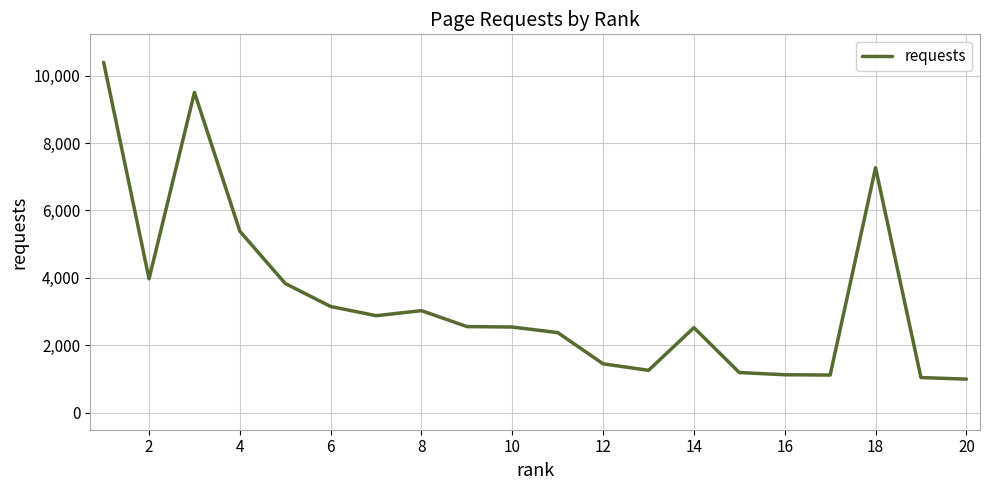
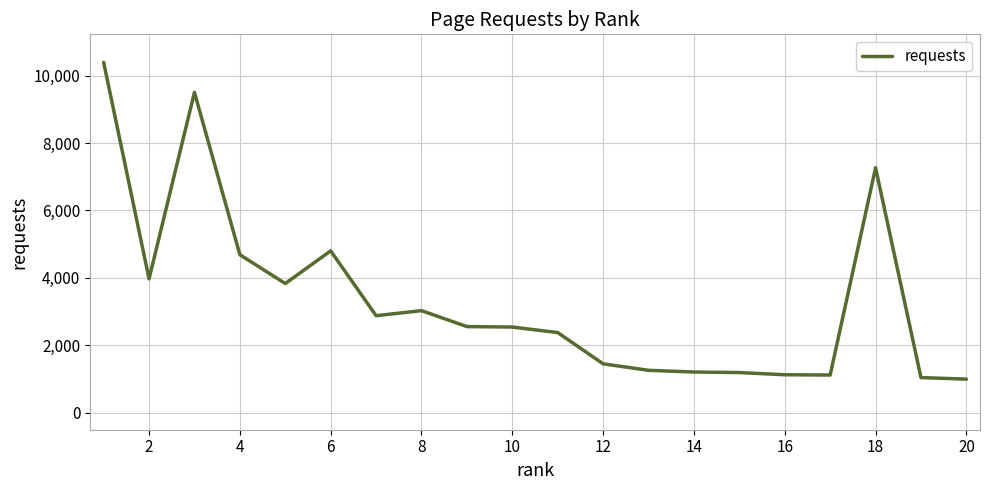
  {
    "2": "4,000",
-   "4": "5,400",
-   "6": "3,200",
+   "4": "4,700",
+   "6": "4,800",
    "8": "3,000",
    "10": "2,500",
    "12": "1,500",
-   "14": "2,500",
+   "14": "1,200",
    "16": "1,100",
    "18": "7,300",
    "20": "1,000"
  }
